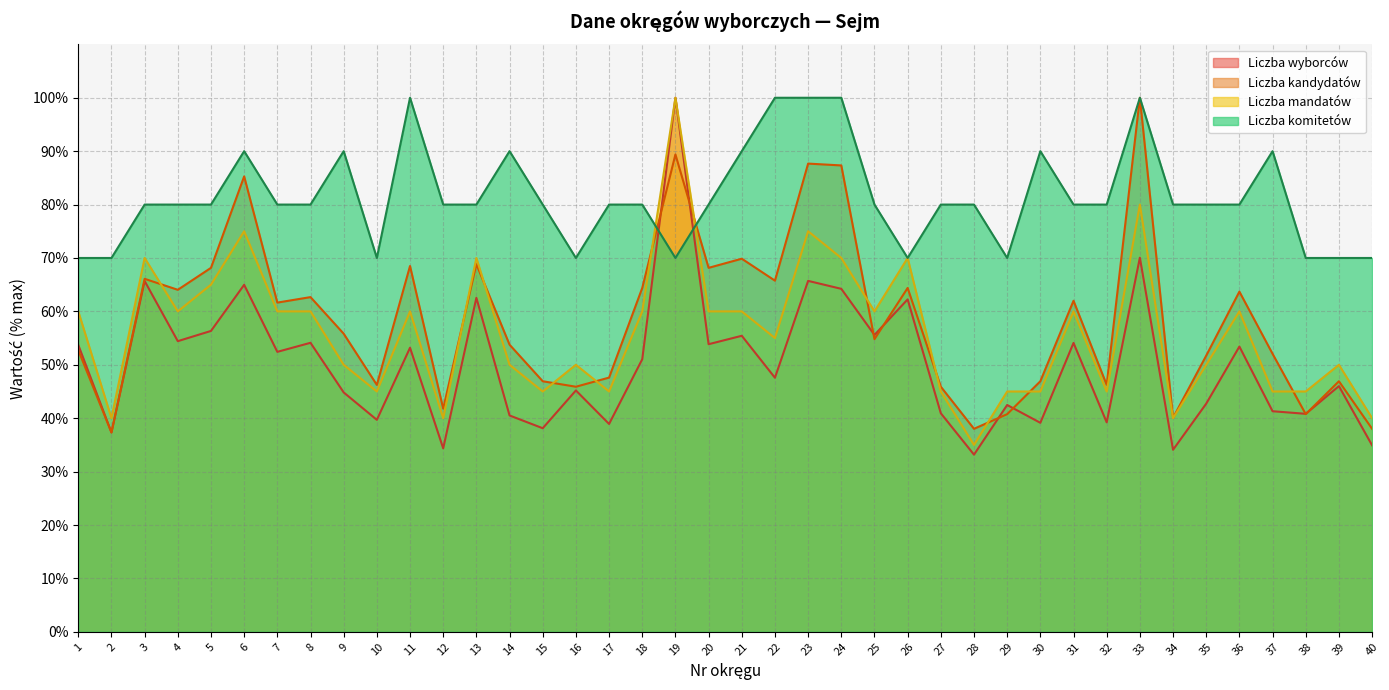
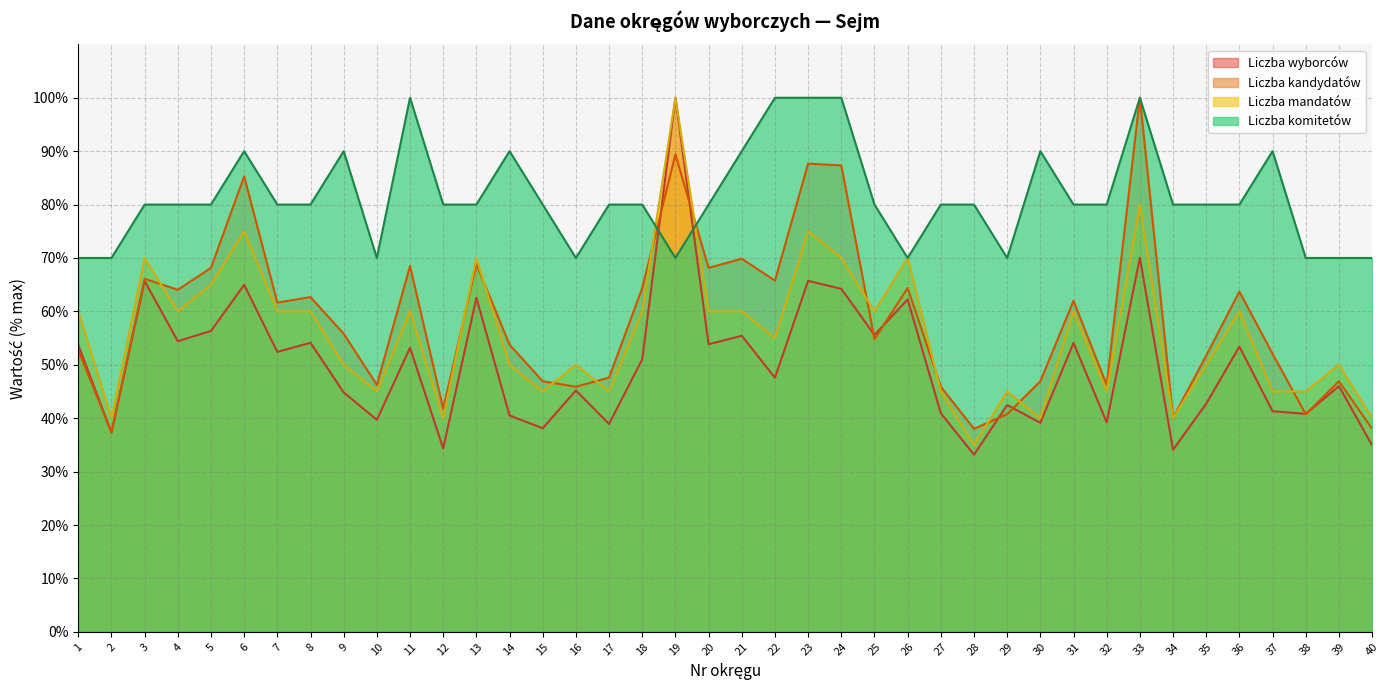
  {
    "Liczba mandatów": {
      "1": "60%",
      "2": "40%",
      "3": "70%",
      "4": "60%",
      "5": "65%",
      "6": "75%",
      "7": "60%",
      "8": "60%",
      "9": "50%",
      "10": "45%",
      "11": "60%",
      "12": "40%",
      "13": "70%",
      "14": "50%",
      "15": "45%",
      "16": "50%",
      "17": "45%",
      "18": "60%",
      "20": "60%",
      "21": "60%",
      "22": "55%",
      "23": "75%",
      "24": "70%",
      "25": "60%",
      "27": "45%",
      "28": "35%",
      "29": "45%",
-     "30": "45%",
+     "30": "40%",
      "31": "60%",
      "32": "45%",
      "33": "80%",
      "35": "50%",
      "36": "60%",
      "37": "45%",
      "38": "45%",
      "39": "50%",
      "40": "40%"
    },
    "Liczba komitetów": {
      "1": "70%",
      "2": "70%",
      "3": "80%",
      "4": "80%",
      "5": "80%",
      "6": "90%",
      "7": "80%",
      "8": "80%",
      "9": "90%",
      "10": "70%",
      "11": "100%",
      "12": "80%",
      "13": "80%",
      "14": "90%",
      "15": "80%",
      "16": "70%",
      "17": "80%",
      "18": "80%",
      "19": "70%",
      "20": "80%",
      "21": "90%",
      "22": "100%",
      "23": "100%",
      "24": "100%",
      "25": "80%",
      "27": "80%",
      "28": "80%",
      "29": "70%",
      "30": "90%",
      "31": "80%",
      "32": "80%",
      "34": "80%",
      "35": "80%",
      "36": "80%",
      "37": "90%",
      "38": "70%",
      "39": "70%",
      "40": "70%"
    }
  }
